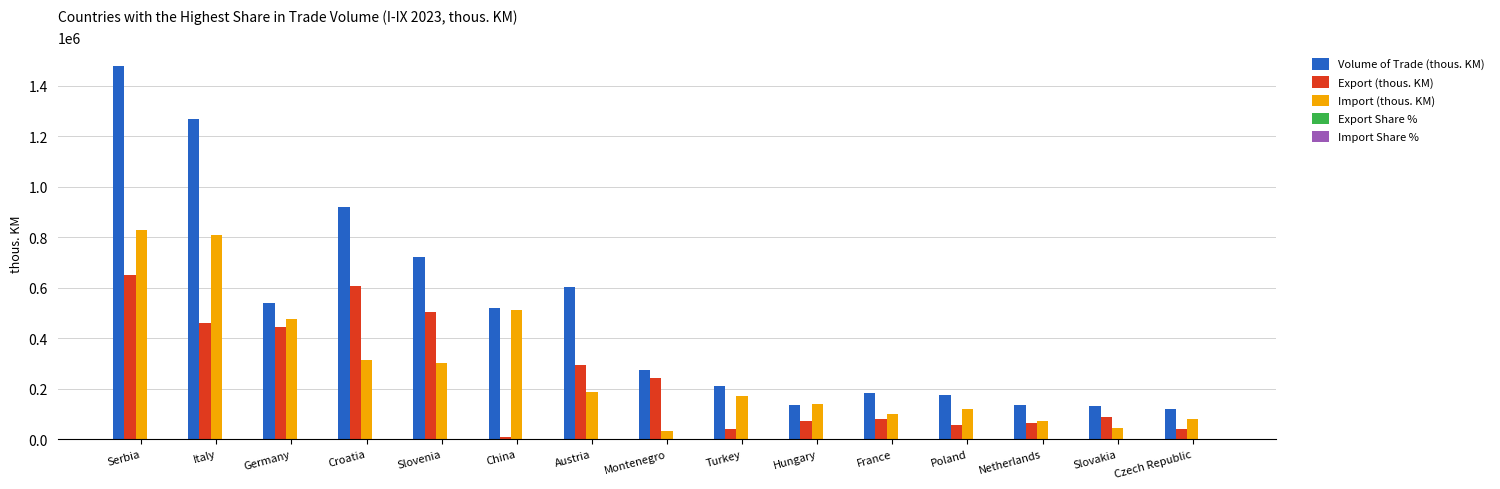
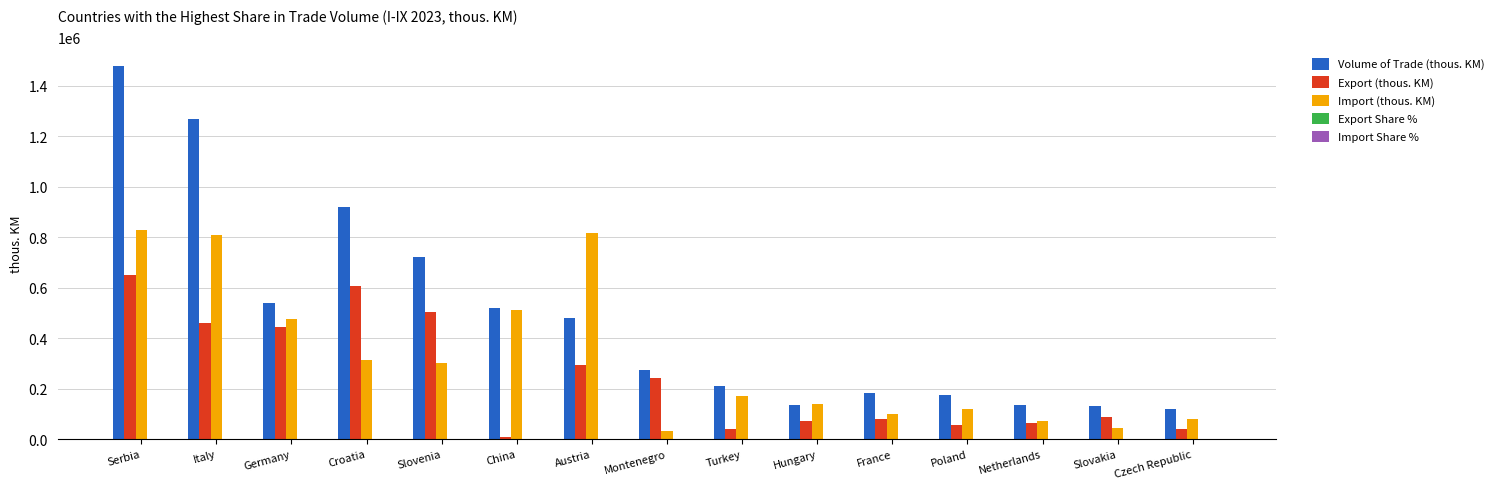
  {
    "Volume of Trade (thous. KM)": {
      "Serbia": 1480000,
      "Italy": 1270000,
      "Germany": 540000,
      "Croatia": 920000,
      "Slovenia": 720000,
      "China": 520000,
-     "Austria": 600000,
+     "Austria": 480000,
      "Montenegro": 270000,
      "Turkey": 210000,
      "Hungary": 140000,
      "France": 180000,
      "Poland": 180000,
      "Netherlands": 130000,
      "Slovakia": 130000,
      "Czech Republic": 120000
    },
    "Export (thous. KM)": {
      "Serbia": 650000,
      "Italy": 460000,
      "Germany": 450000,
      "Croatia": 610000,
      "Slovenia": 500000,
      "Austria": 290000,
      "Montenegro": 240000,
      "Turkey": 40000,
      "Hungary": 70000,
      "France": 80000,
      "Poland": 60000,
      "Netherlands": 60000,
      "Slovakia": 90000,
      "Czech Republic": 40000
    },
    "Import (thous. KM)": {
      "Serbia": 830000,
      "Italy": 810000,
      "Germany": 480000,
      "Croatia": 310000,
      "Slovenia": 300000,
      "China": 510000,
-     "Austria": 190000,
+     "Austria": 820000,
      "Montenegro": 30000,
      "Turkey": 170000,
      "Hungary": 140000,
      "France": 100000,
      "Poland": 120000,
      "Netherlands": 70000,
      "Slovakia": 40000,
      "Czech Republic": 80000
    }
  }
